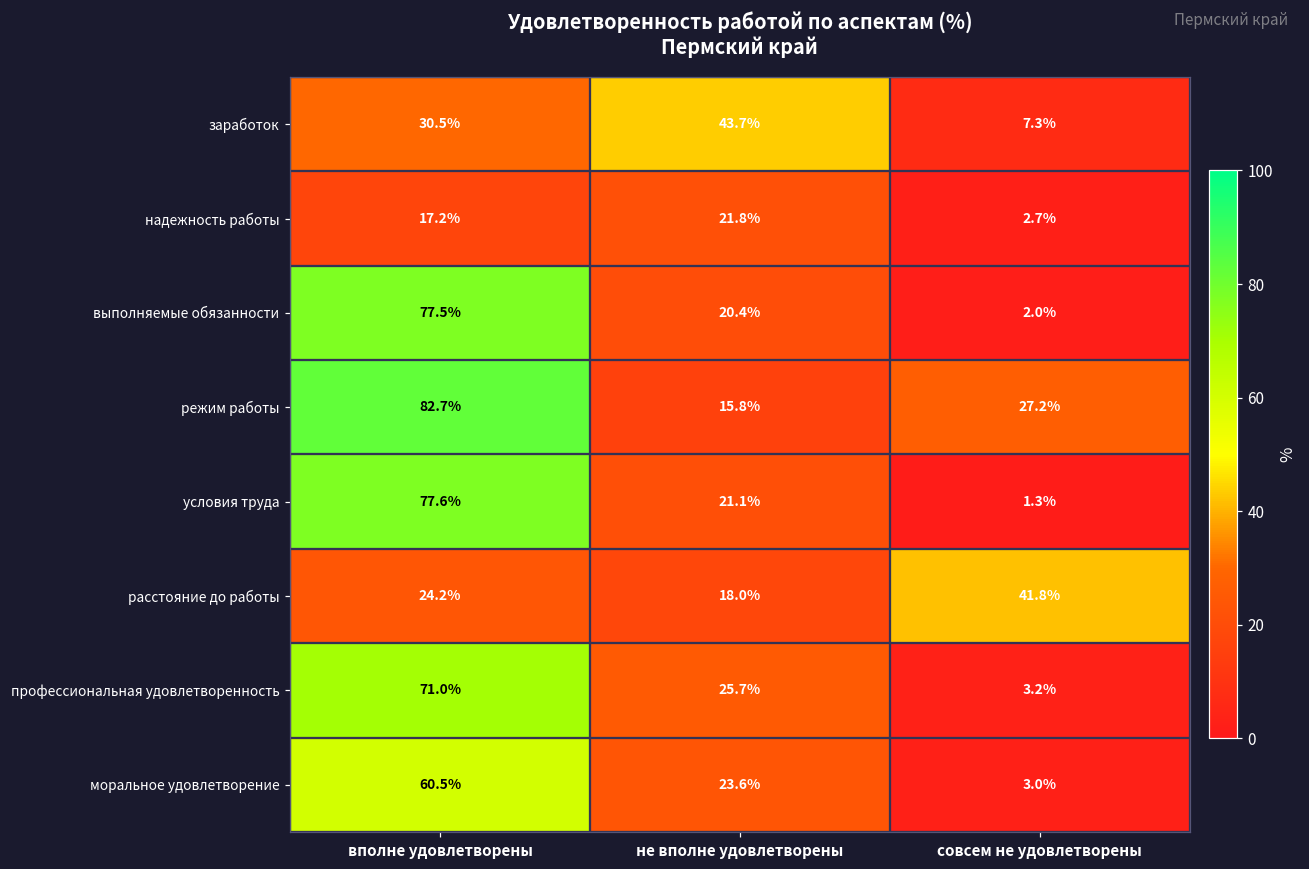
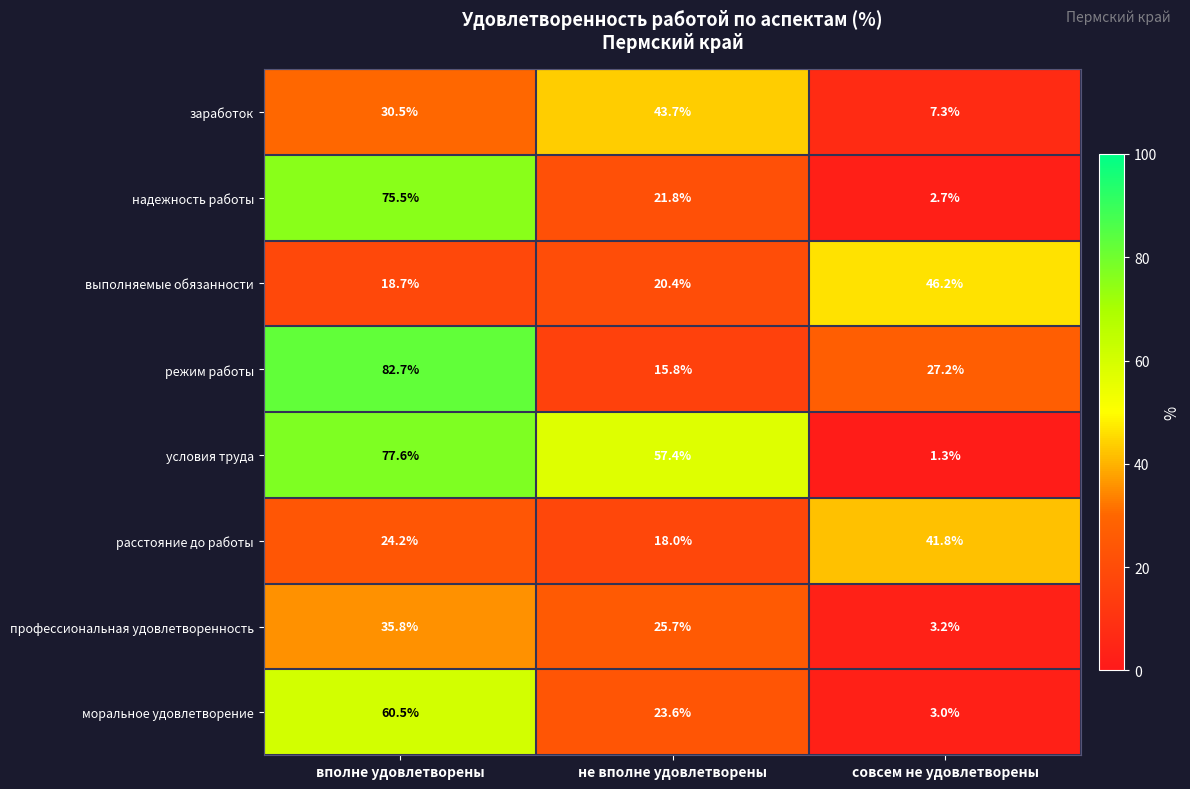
  {
    "заработок": {
      "вполне удовлетворены": "30.5%",
      "не вполне удовлетворены": "43.7%",
      "совсем не удовлетворены": "7.3%"
    },
    "надежность работы": {
-     "вполне удовлетворены": "17.2%",
+     "вполне удовлетворены": "75.5%",
      "не вполне удовлетворены": "21.8%",
      "совсем не удовлетворены": "2.7%"
    },
    "выполняемые обязанности": {
-     "вполне удовлетворены": "77.5%",
+     "вполне удовлетворены": "18.7%",
      "не вполне удовлетворены": "20.4%",
-     "совсем не удовлетворены": "2.0%"
+     "совсем не удовлетворены": "46.2%"
    },
    "режим работы": {
      "вполне удовлетворены": "82.7%",
      "не вполне удовлетворены": "15.8%",
      "совсем не удовлетворены": "27.2%"
    },
    "условия труда": {
      "вполне удовлетворены": "77.6%",
-     "не вполне удовлетворены": "21.1%",
+     "не вполне удовлетворены": "57.4%",
      "совсем не удовлетворены": "1.3%"
    },
    "расстояние до работы": {
      "вполне удовлетворены": "24.2%",
      "не вполне удовлетворены": "18.0%",
      "совсем не удовлетворены": "41.8%"
    },
    "профессиональная удовлетворенность": {
-     "вполне удовлетворены": "71.0%",
+     "вполне удовлетворены": "35.8%",
      "не вполне удовлетворены": "25.7%",
      "совсем не удовлетворены": "3.2%"
    },
    "моральное удовлетворение": {
      "вполне удовлетворены": "60.5%",
      "не вполне удовлетворены": "23.6%",
      "совсем не удовлетворены": "3.0%"
    }
  }
